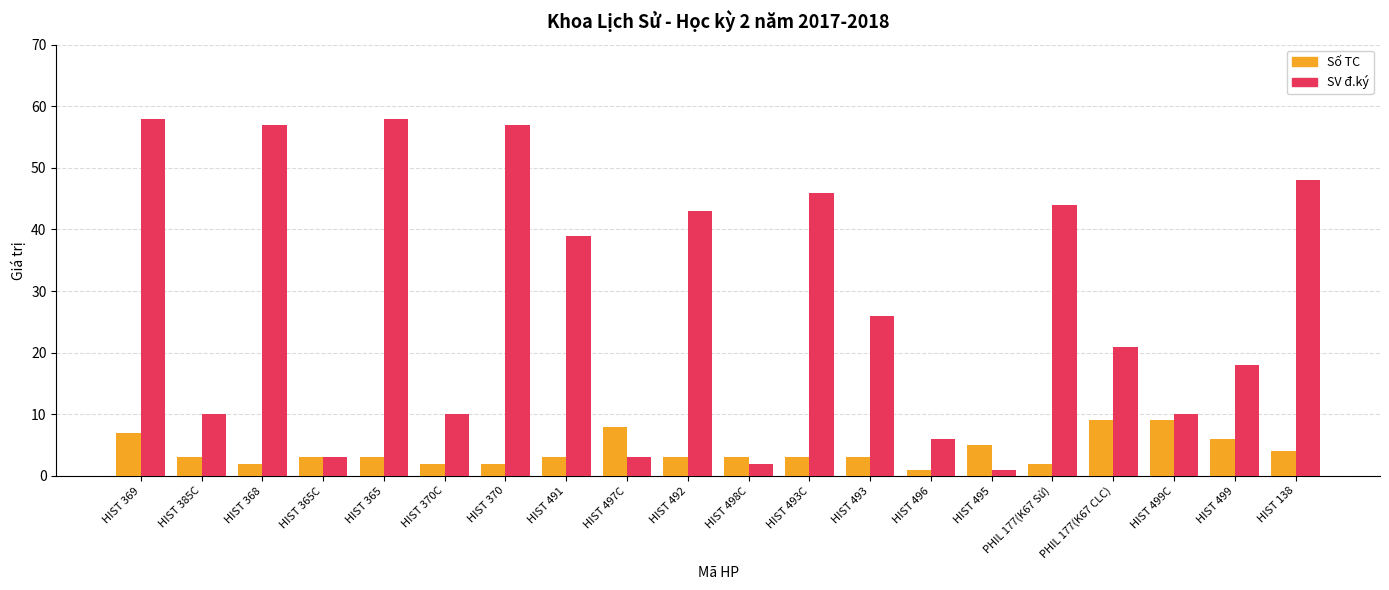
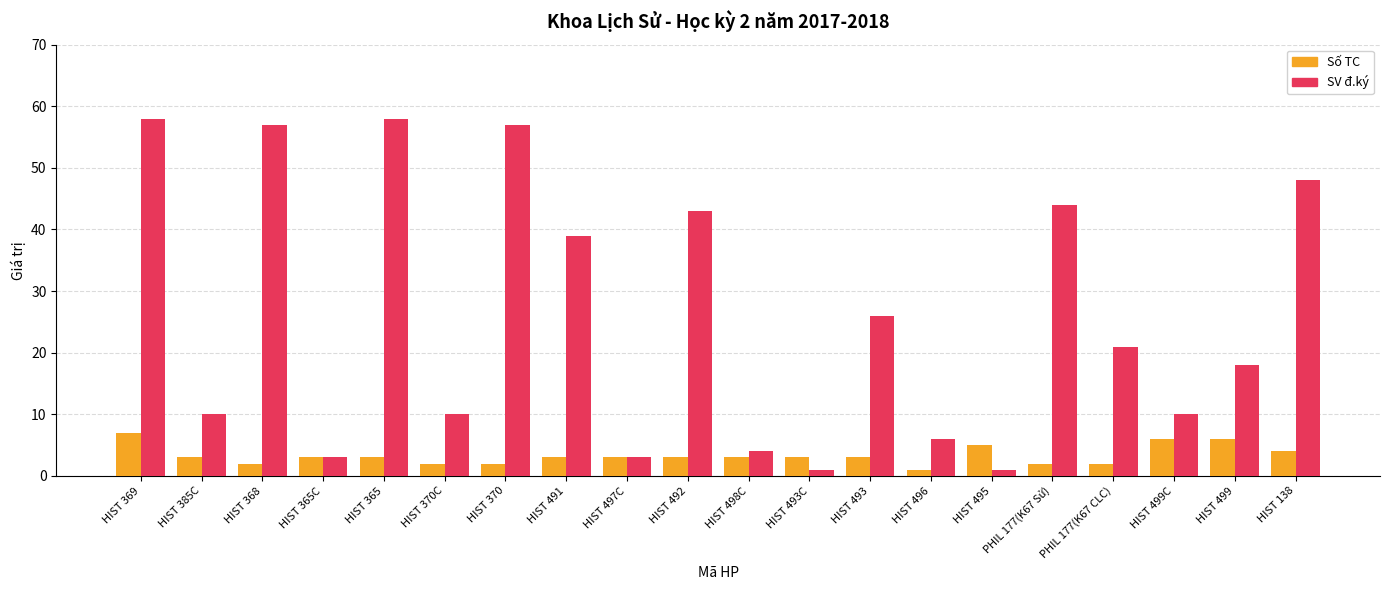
  {
    "Số TC": {
      "HIST 369": 7,
      "HIST 385C": 3,
      "HIST 368": 2,
      "HIST 365C": 3,
      "HIST 365": 3,
      "HIST 370C": 2,
      "HIST 370": 2,
      "HIST 491": 3,
-     "HIST 497C": 8,
+     "HIST 497C": 3,
      "HIST 492": 3,
      "HIST 498C": 3,
      "HIST 493C": 3,
      "HIST 493": 3,
      "HIST 496": 1,
      "HIST 495": 5,
      "PHIL 177(K67 Sử)": 2,
-     "PHIL 177(K67 CLC)": 9,
-     "HIST 499C": 9,
+     "PHIL 177(K67 CLC)": 2,
+     "HIST 499C": 6,
      "HIST 499": 6,
      "HIST 138": 4
    },
    "SV đ.ký": {
      "HIST 369": 58,
      "HIST 385C": 10,
      "HIST 368": 57,
      "HIST 365C": 3,
      "HIST 365": 58,
      "HIST 370C": 10,
      "HIST 370": 57,
      "HIST 491": 39,
      "HIST 497C": 3,
      "HIST 492": 43,
-     "HIST 498C": 2,
-     "HIST 493C": 46,
+     "HIST 498C": 4,
+     "HIST 493C": 1,
      "HIST 493": 26,
      "HIST 496": 6,
      "HIST 495": 1,
      "PHIL 177(K67 Sử)": 44,
      "PHIL 177(K67 CLC)": 21,
      "HIST 499C": 10,
      "HIST 499": 18,
      "HIST 138": 48
    }
  }
